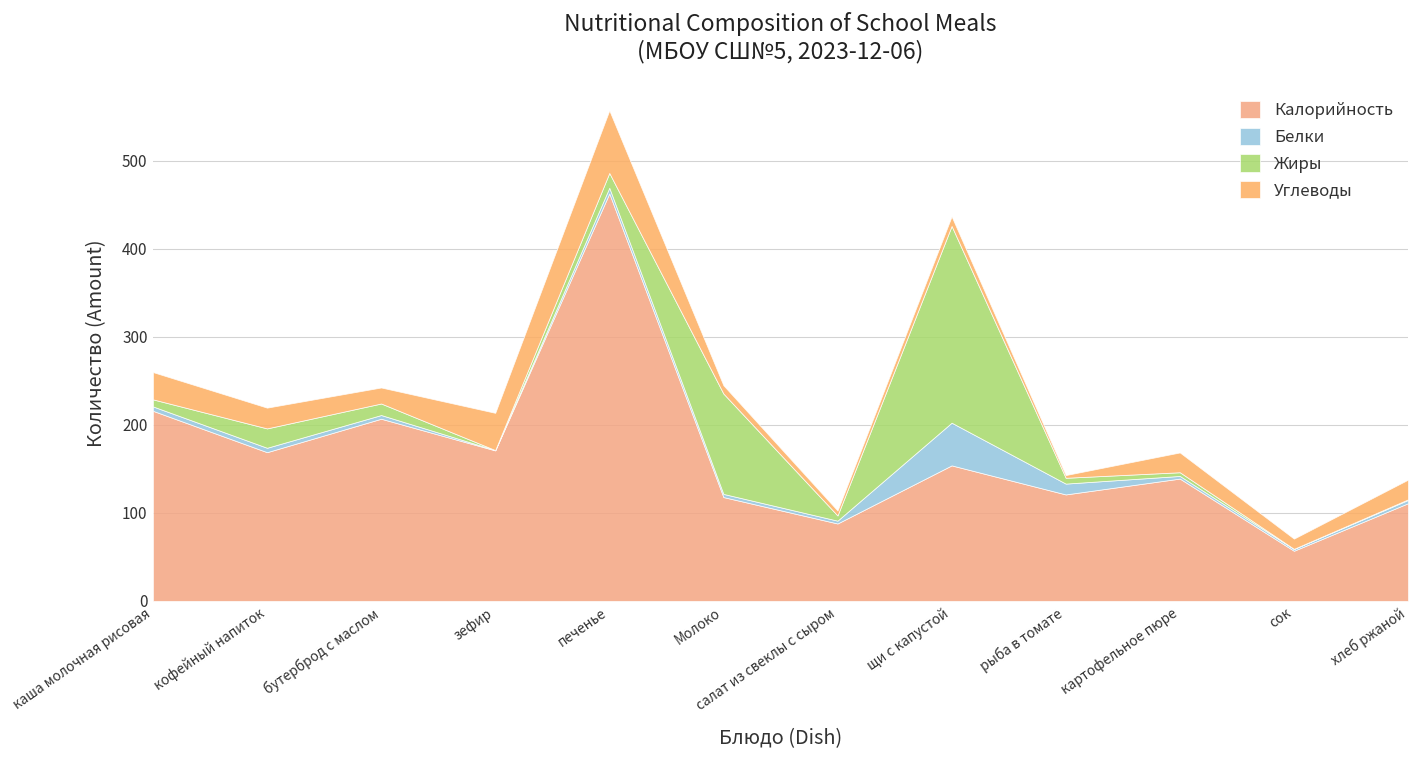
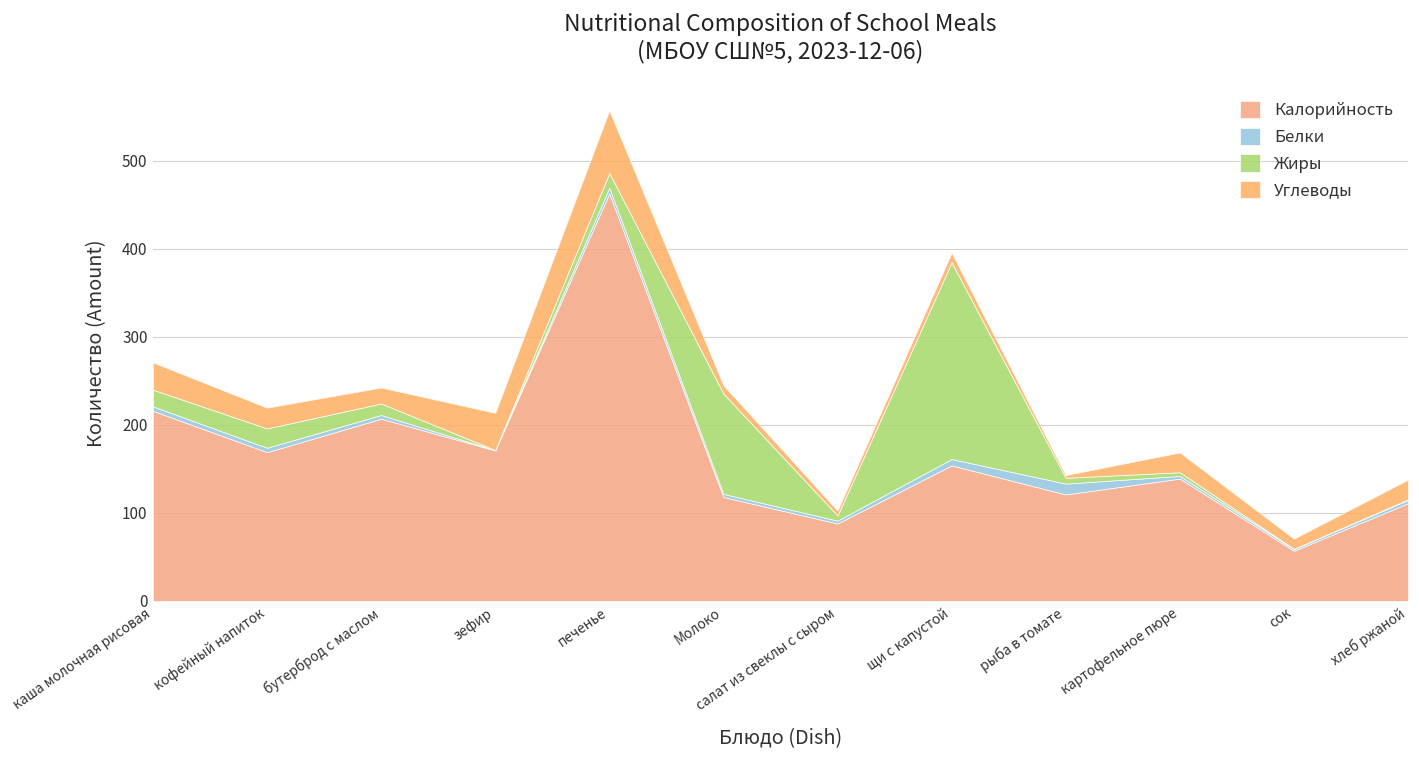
  {
    "Белки": {
      "каша молочная рисовая": 10,
      "кофейный напиток": 10,
      "бутерброд с маслом": 0,
      "печенье": 10,
      "Молоко": 0,
      "салат из свеклы с сыром": 0,
-     "щи с капустой": 50,
+     "щи с капустой": 10,
      "рыба в томате": 10
    },
    "Жиры": {
-     "каша молочная рисовая": 10,
+     "каша молочная рисовая": 20,
      "кофейный напиток": 20,
      "бутерброд с маслом": 10,
      "печенье": 20,
      "Молоко": 110,
      "салат из свеклы с сыром": 10,
      "щи с капустой": 220,
      "картофельное пюре": 0
    }
  }
